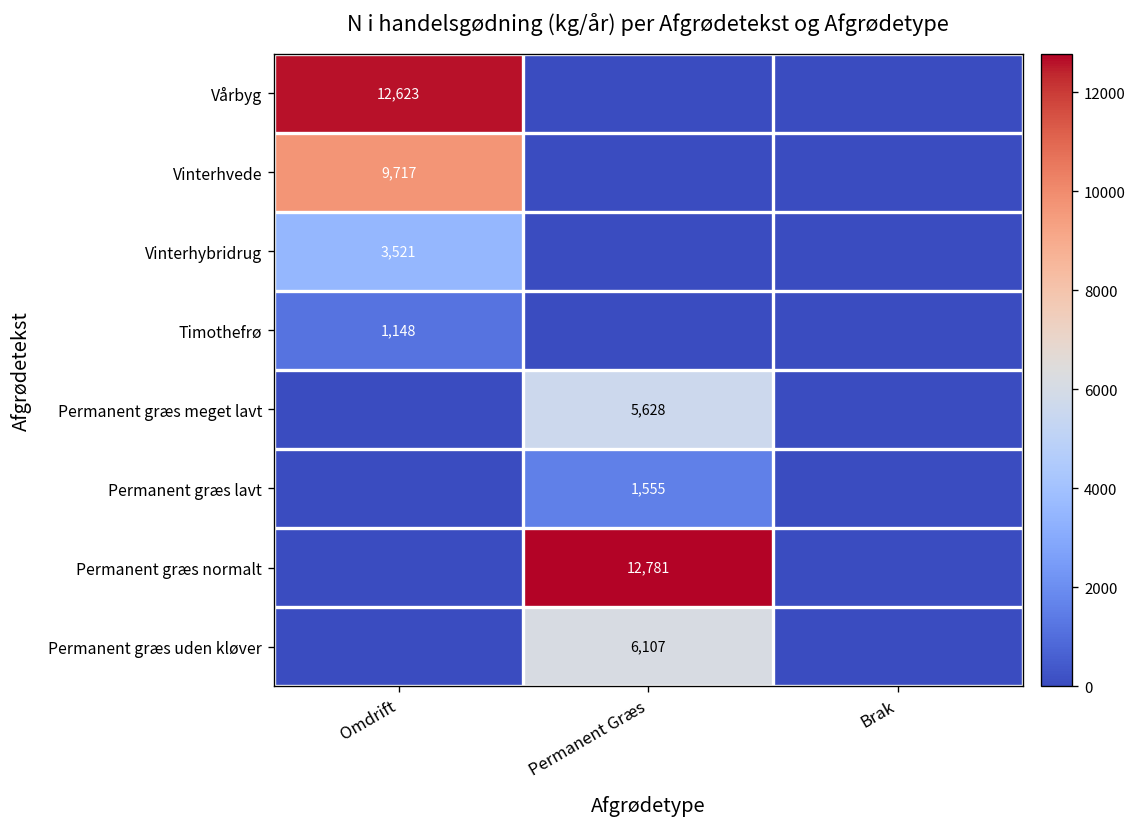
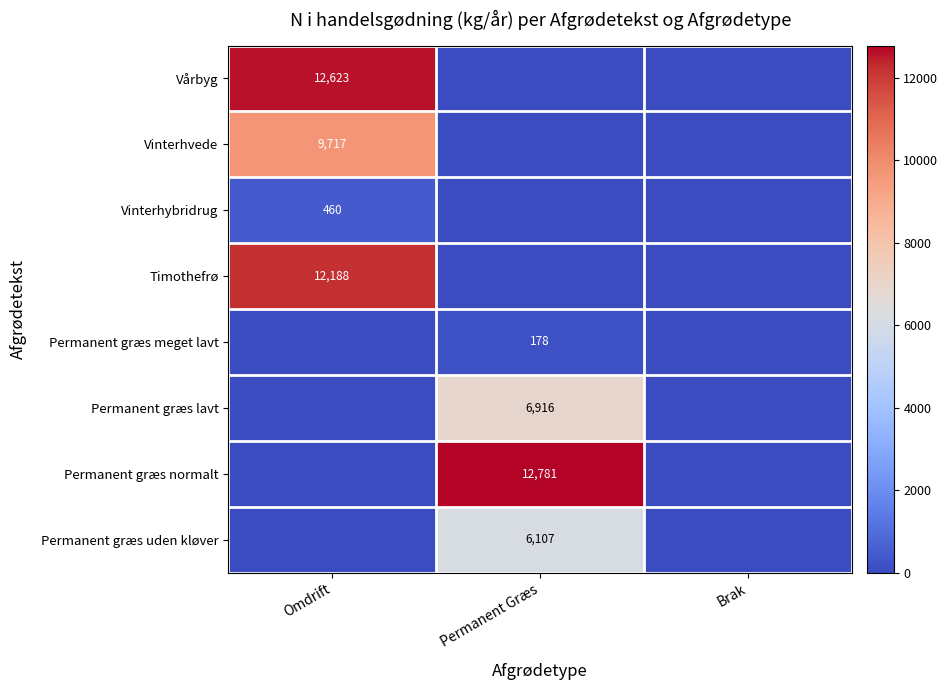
  {
    "Vårbyg": {
      "Omdrift": "12,623"
    },
    "Vinterhvede": {
      "Omdrift": "9,717"
    },
    "Vinterhybridrug": {
-     "Omdrift": "3,521"
+     "Omdrift": "460"
    },
    "Timothefrø": {
-     "Omdrift": "1,148"
+     "Omdrift": "12,188"
    },
    "Permanent græs meget lavt": {
-     "Permanent Græs": "5,628"
+     "Permanent Græs": "178"
    },
    "Permanent græs lavt": {
-     "Permanent Græs": "1,555"
+     "Permanent Græs": "6,916"
    },
    "Permanent græs normalt": {
      "Permanent Græs": "12,781"
    },
    "Permanent græs uden kløver": {
      "Permanent Græs": "6,107"
    }
  }
